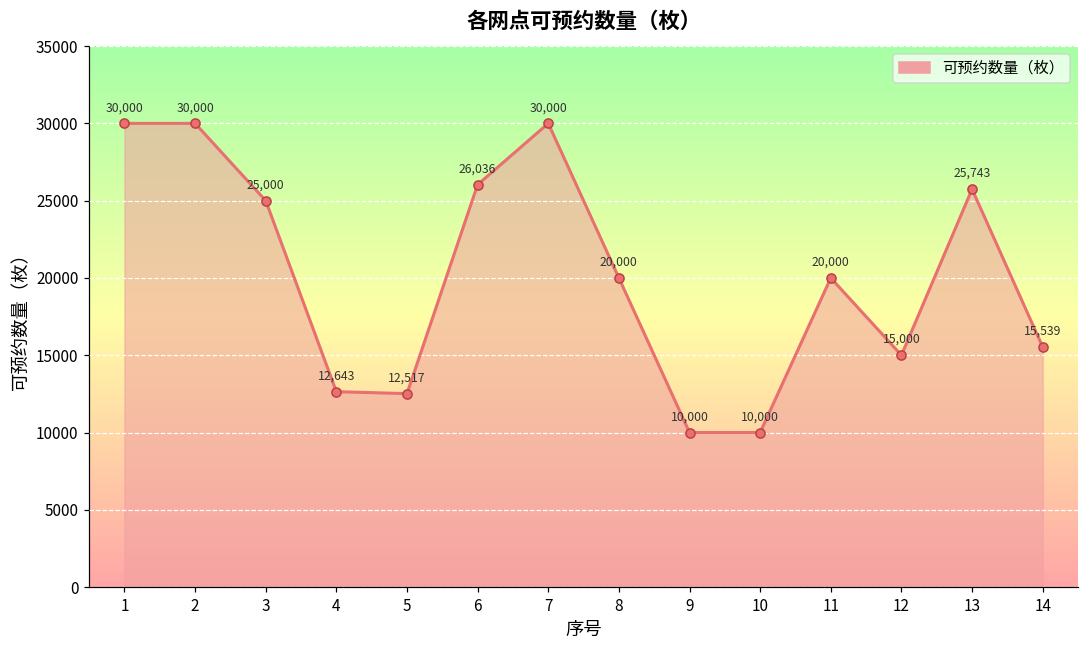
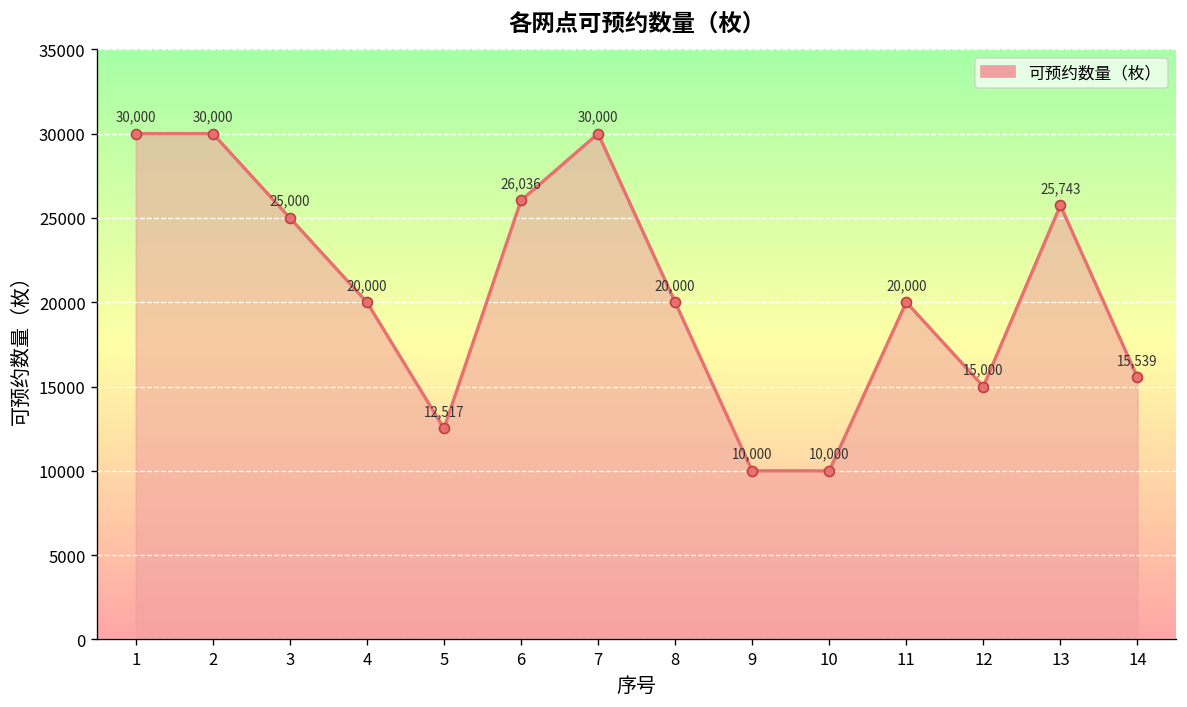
  {
    "1": "30,000",
    "2": "30,000",
    "3": "25,000",
-   "4": "12,643",
+   "4": "20,000",
    "5": "12,517",
    "6": "26,036",
    "7": "30,000",
    "8": "20,000",
    "9": "10,000",
    "10": "10,000",
    "11": "20,000",
    "12": "15,000",
    "13": "25,743",
    "14": "15,539"
  }
